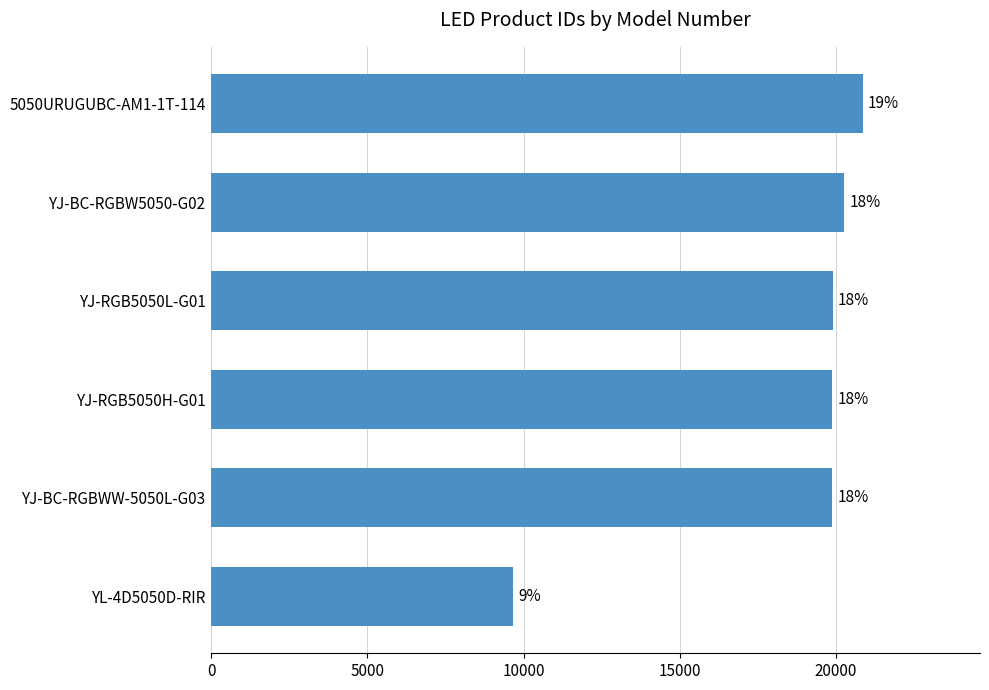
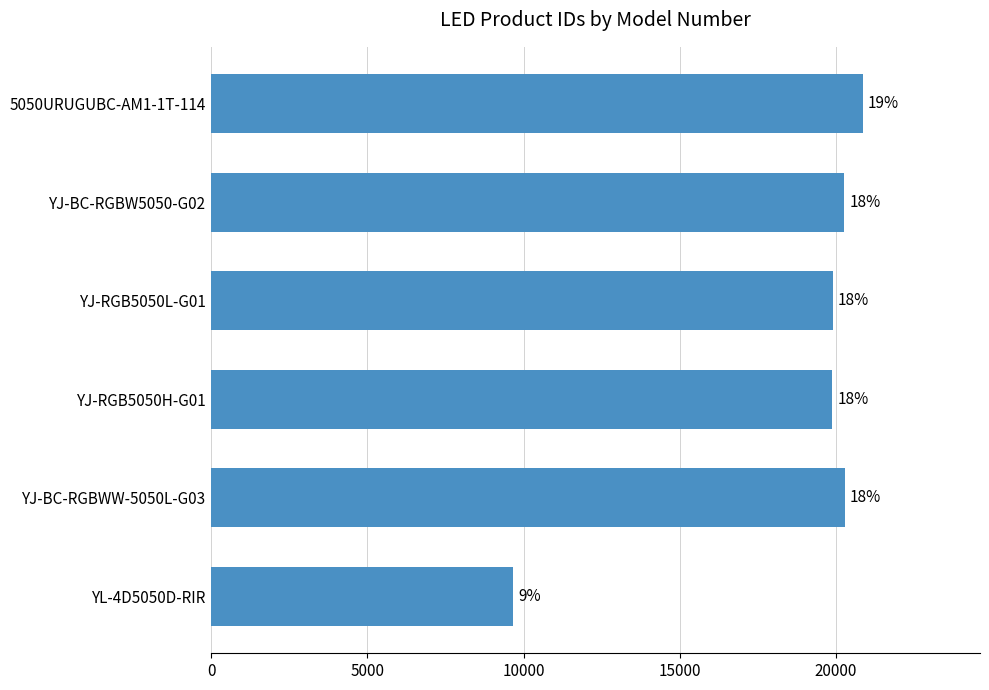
  {
-   "YJ-BC-RGBWW-5050L-G03": 19900
+   "YJ-BC-RGBWW-5050L-G03": 20300
  }
